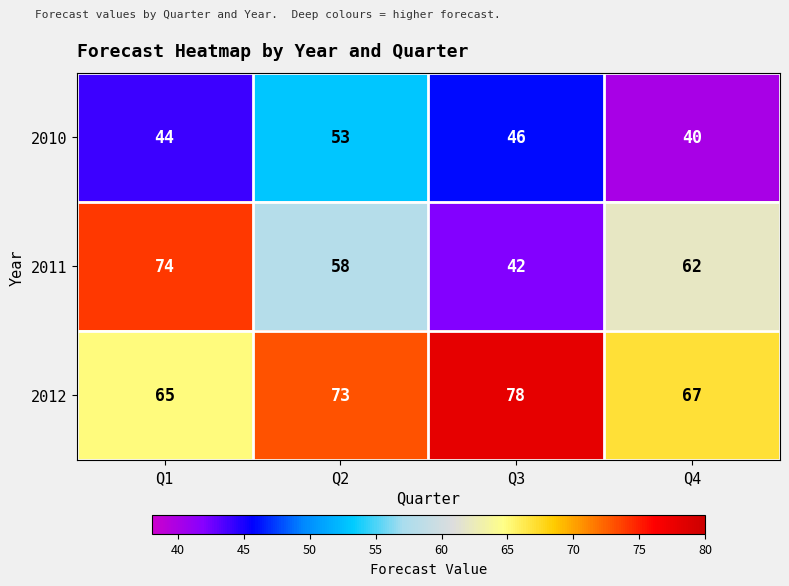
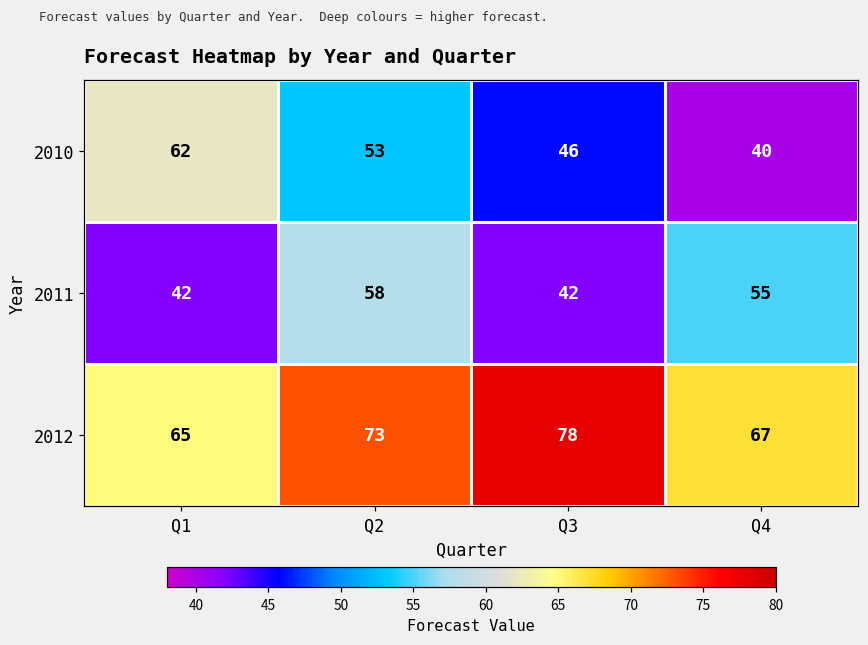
  {
    "2010": {
-     "Q1": 44,
+     "Q1": 62,
      "Q2": 53,
      "Q3": 46,
      "Q4": 40
    },
    "2011": {
-     "Q1": 74,
+     "Q1": 42,
      "Q2": 58,
      "Q3": 42,
-     "Q4": 62
+     "Q4": 55
    },
    "2012": {
      "Q1": 65,
      "Q2": 73,
      "Q3": 78,
      "Q4": 67
    }
  }
